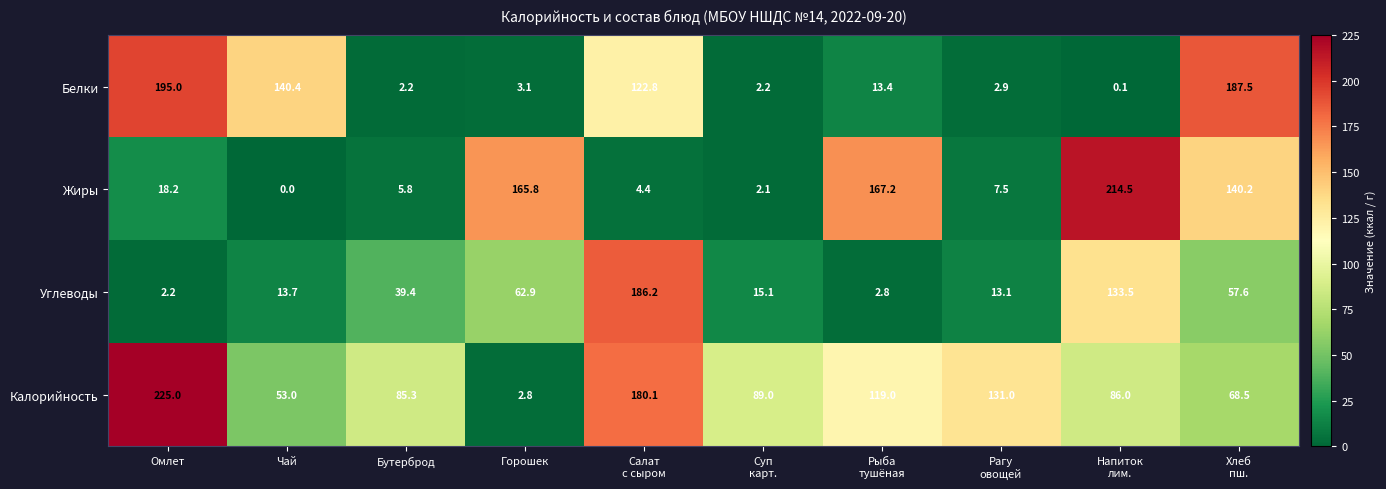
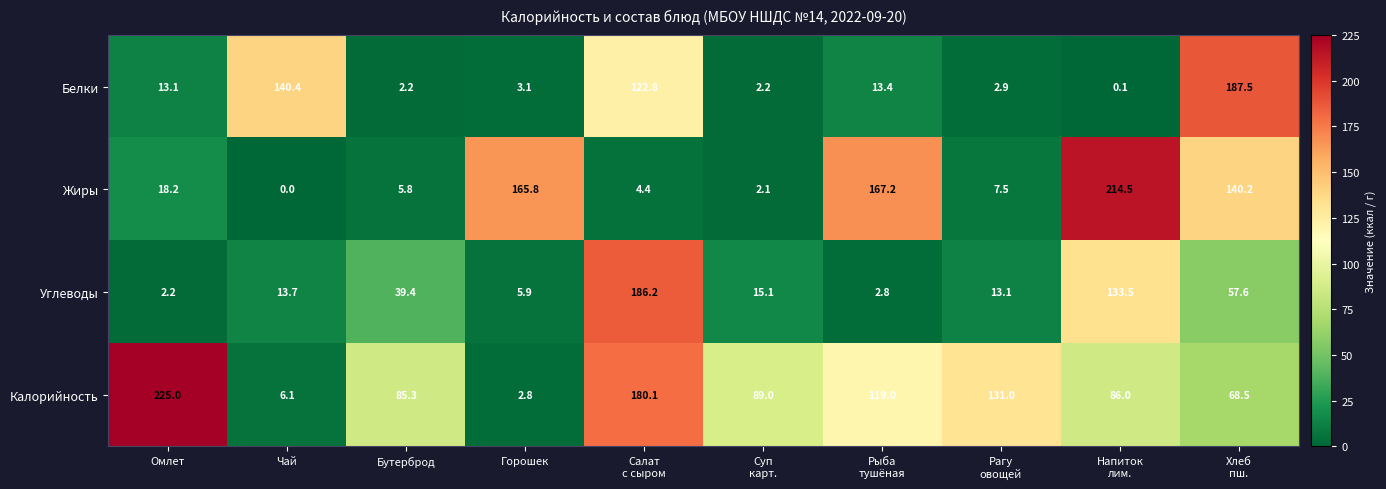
  {
    "Белки": {
-     "Омлет": 195.0,
+     "Омлет": 13.1,
      "Чай": 140.4,
      "Бутерброд": 2.2,
      "Горошек": 3.1,
      "Салат с сыром": 122.8,
      "Суп карт.": 2.2,
      "Рыба тушёная": 13.4,
      "Рагу овощей": 2.9,
      "Напиток лим.": 0.1,
      "Хлеб пш.": 187.5
    },
    "Жиры": {
      "Омлет": 18.2,
      "Чай": 0.0,
      "Бутерброд": 5.8,
      "Горошек": 165.8,
      "Салат с сыром": 4.4,
      "Суп карт.": 2.1,
      "Рыба тушёная": 167.2,
      "Рагу овощей": 7.5,
      "Напиток лим.": 214.5,
      "Хлеб пш.": 140.2
    },
    "Углеводы": {
      "Омлет": 2.2,
      "Чай": 13.7,
      "Бутерброд": 39.4,
-     "Горошек": 62.9,
+     "Горошек": 5.9,
      "Салат с сыром": 186.2,
      "Суп карт.": 15.1,
      "Рыба тушёная": 2.8,
      "Рагу овощей": 13.1,
      "Напиток лим.": 133.5,
      "Хлеб пш.": 57.6
    },
    "Калорийность": {
      "Омлет": 225.0,
-     "Чай": 53.0,
+     "Чай": 6.1,
      "Бутерброд": 85.3,
      "Горошек": 2.8,
      "Салат с сыром": 180.1,
      "Суп карт.": 89.0,
      "Рыба тушёная": 119.0,
      "Рагу овощей": 131.0,
      "Напиток лим.": 86.0,
      "Хлеб пш.": 68.5
    }
  }
